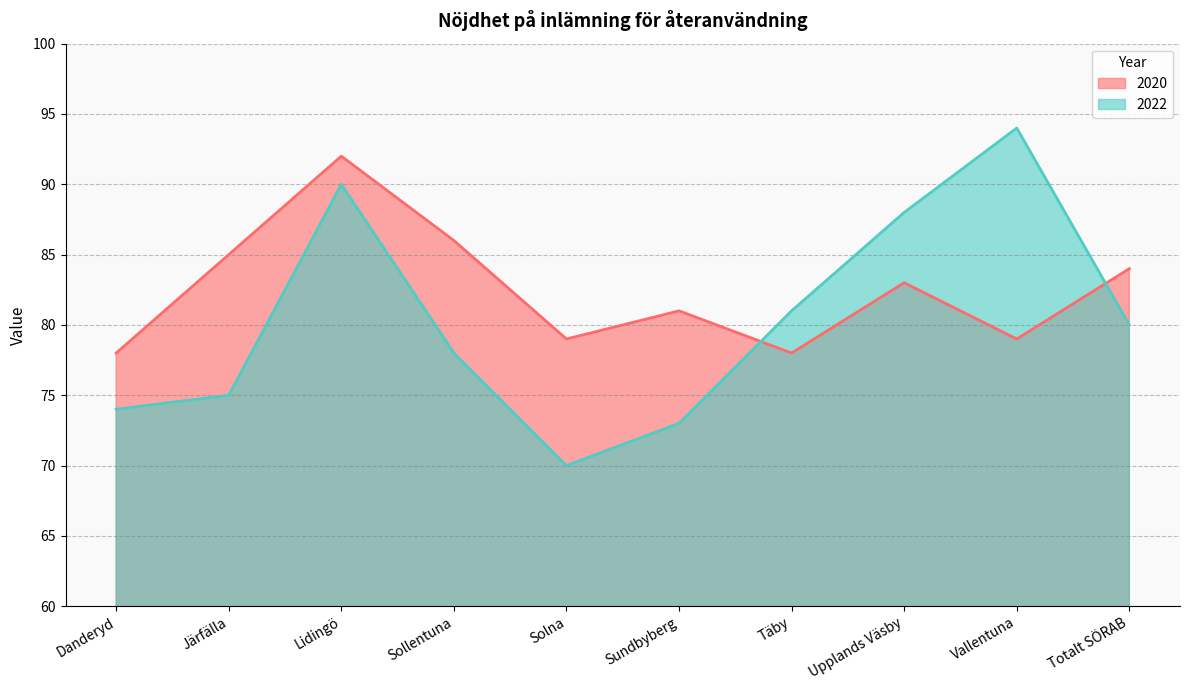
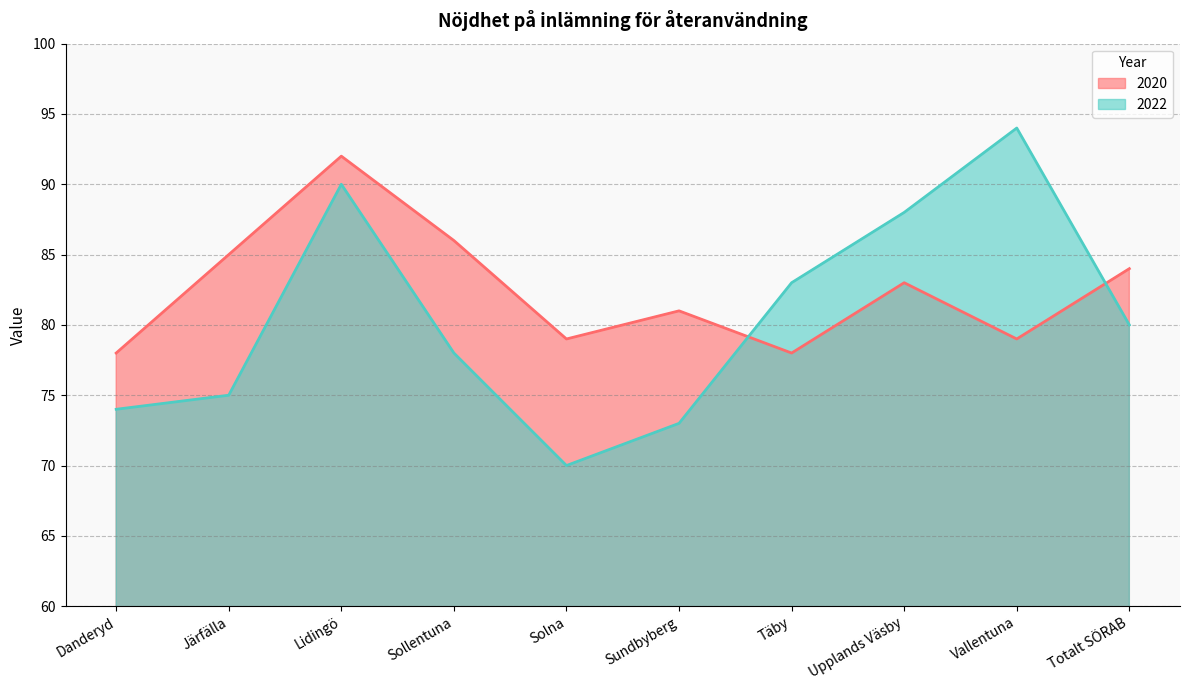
  {
    "2020": {
      "Danderyd": 78,
      "Järfälla": 85,
      "Lidingö": 92,
      "Sollentuna": 86,
      "Solna": 79,
      "Sundbyberg": 81,
      "Täby": 78,
      "Upplands Väsby": 83,
      "Vallentuna": 79,
      "Totalt SÖRAB": 84
    },
    "2022": {
      "Danderyd": 74,
      "Järfälla": 75,
      "Lidingö": 90,
      "Sollentuna": 78,
      "Solna": 70,
      "Sundbyberg": 73,
-     "Täby": 81,
+     "Täby": 83,
      "Upplands Väsby": 88,
      "Vallentuna": 94,
      "Totalt SÖRAB": 80
    }
  }
